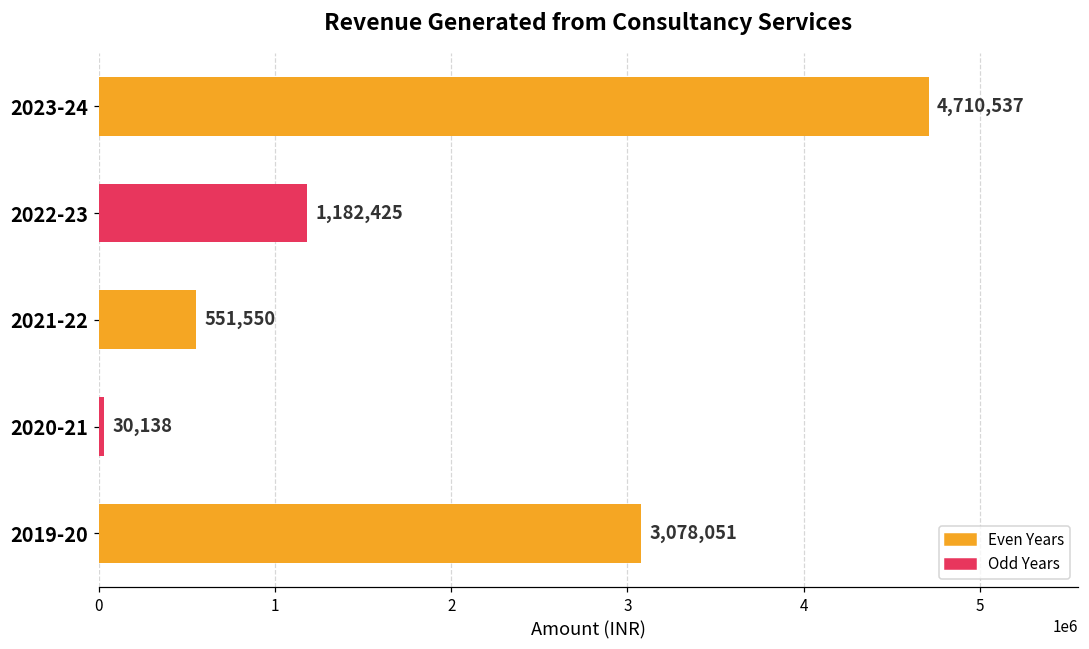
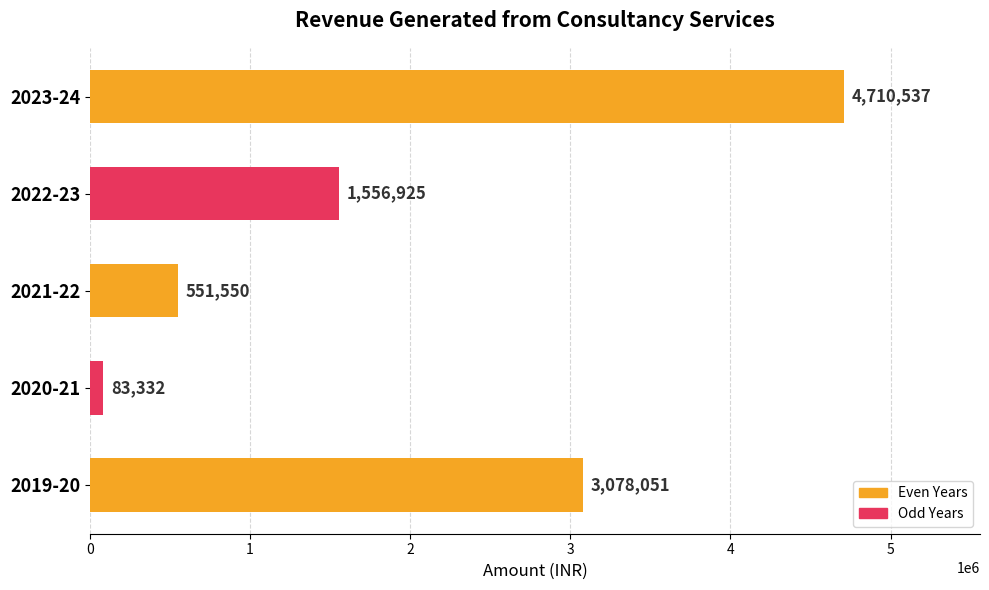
  {
    "2023-24": "4,710,537",
-   "2022-23": "1,182,425",
+   "2022-23": "1,556,925",
    "2021-22": "551,550",
-   "2020-21": "30,138",
+   "2020-21": "83,332",
    "2019-20": "3,078,051"
  }
